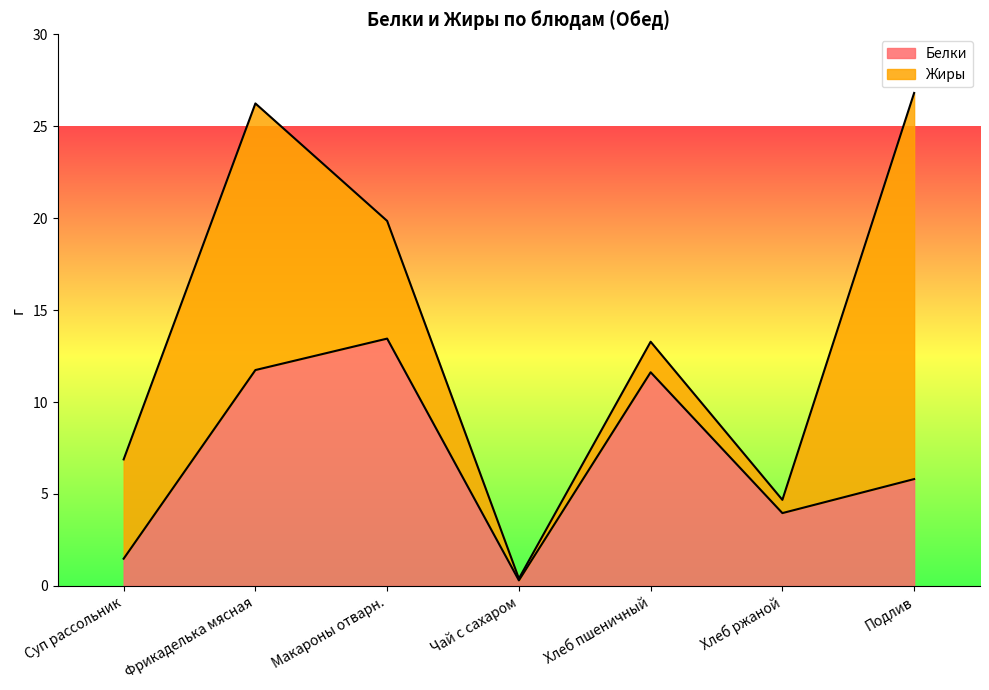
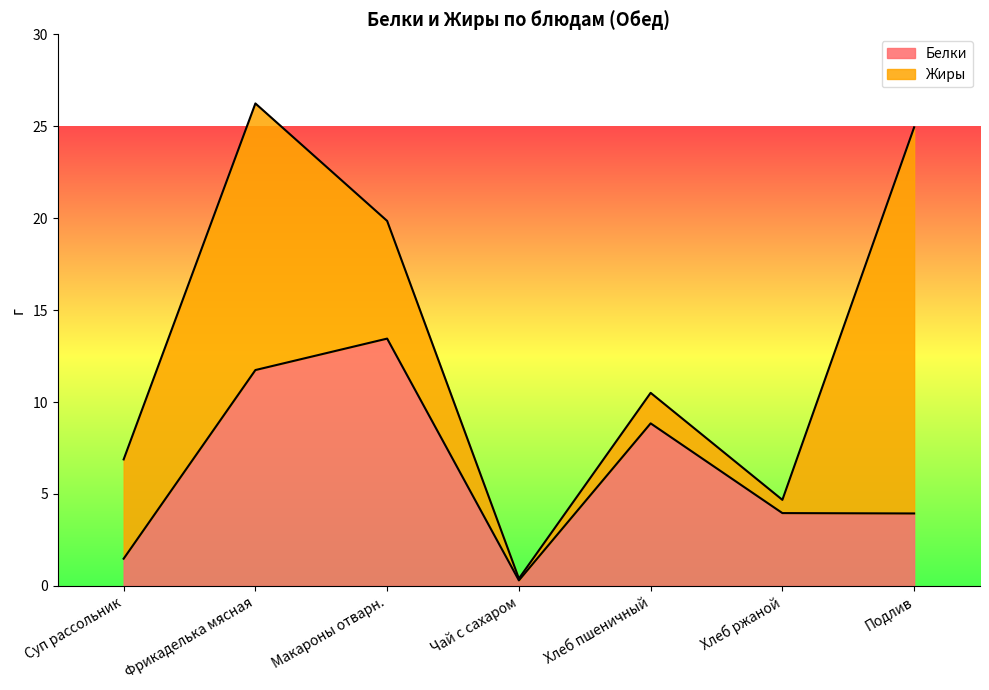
  {
    "Белки": {
      "Суп рассольник": 1.5,
      "Фрикаделька мясная": 11.7,
      "Макароны отварн.": 13.5,
-     "Хлеб пшеничный": 11.6,
+     "Хлеб пшеничный": 8.8,
      "Хлеб ржаной": 4.0,
-     "Подлив": 5.8
+     "Подлив": 3.9
    },
    "Жиры": {
      "Суп рассольник": 5.4,
      "Фрикаделька мясная": 14.5,
      "Макароны отварн.": 6.4,
      "Хлеб пшеничный": 1.7,
      "Хлеб ржаной": 0.7,
      "Подлив": 21.0
    }
  }
